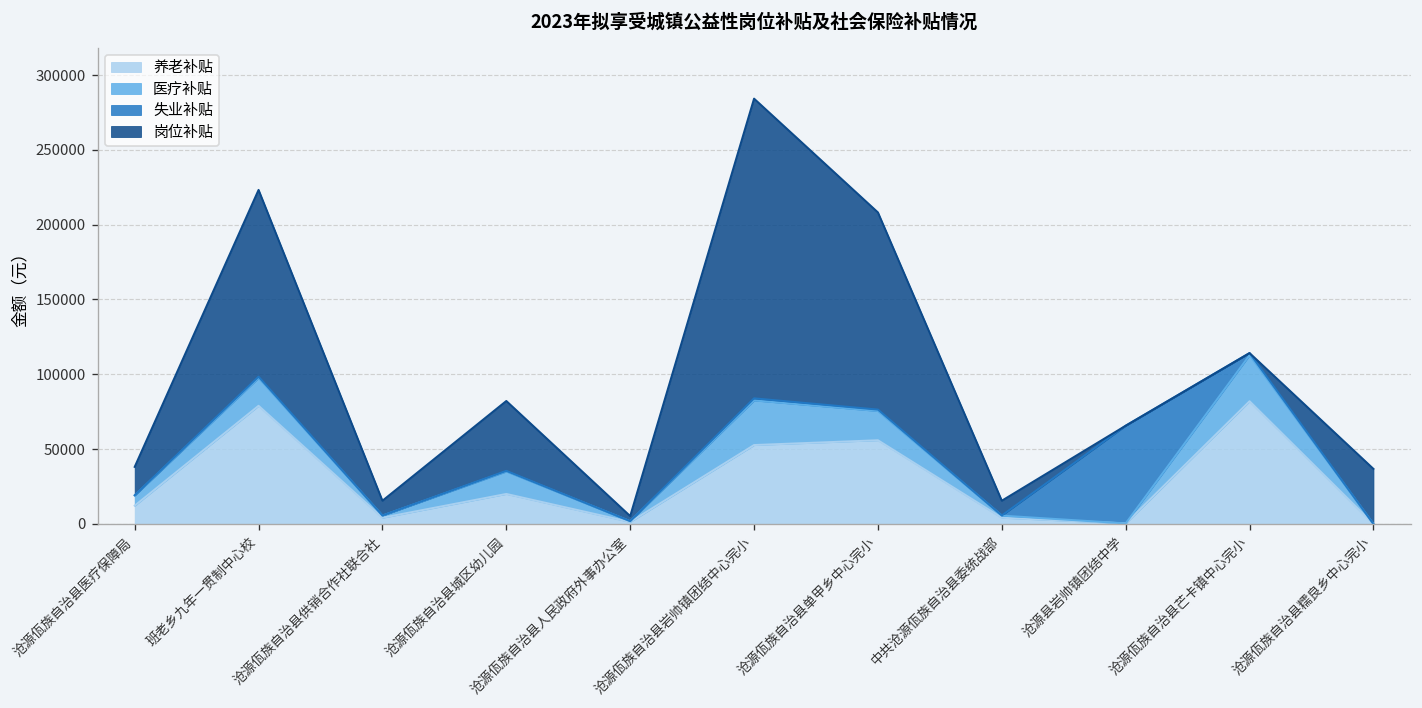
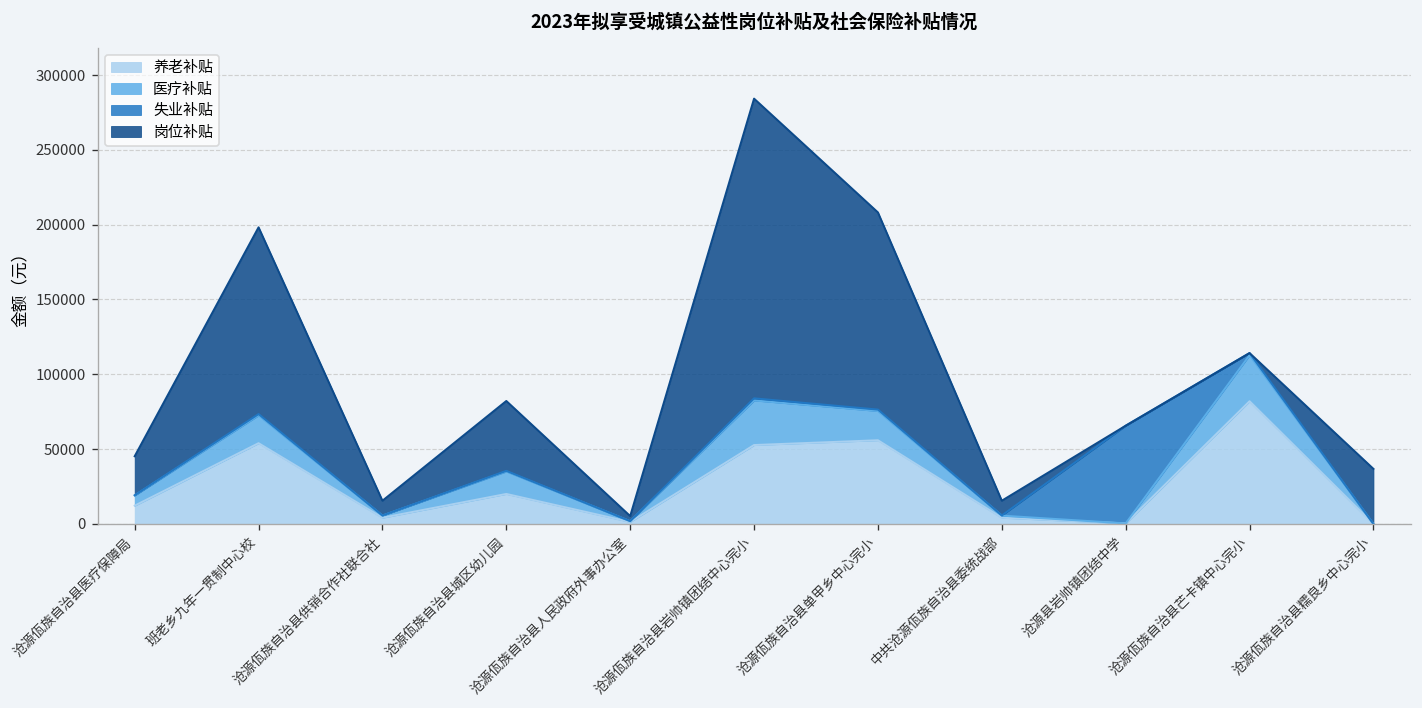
  {
    "养老补贴": {
      "沧源佤族自治县医疗保障局": 12000,
-     "班老乡九年一贯制中心校": 79000,
+     "班老乡九年一贯制中心校": 54000,
      "沧源佤族自治县城区幼儿园": 20000,
      "沧源佤族自治县岩帅镇团结中心完小": 53000,
      "沧源佤族自治县单甲乡中心完小": 56000,
      "沧源佤族自治县芒卡镇中心完小": 82000
    },
    "岗位补贴": {
-     "沧源佤族自治县医疗保障局": 19000,
+     "沧源佤族自治县医疗保障局": 26000,
      "班老乡九年一贯制中心校": 125000,
      "沧源佤族自治县供销合作社联合社": 10000,
      "沧源佤族自治县城区幼儿园": 47000,
      "沧源佤族自治县人民政府外事办公室": 3000,
      "沧源佤族自治县岩帅镇团结中心完小": 200000,
      "沧源佤族自治县单甲乡中心完小": 132000,
      "中共沧源佤族自治县委统战部": 10000,
      "沧源佤族自治县糯良乡中心完小": 37000
    }
  }
